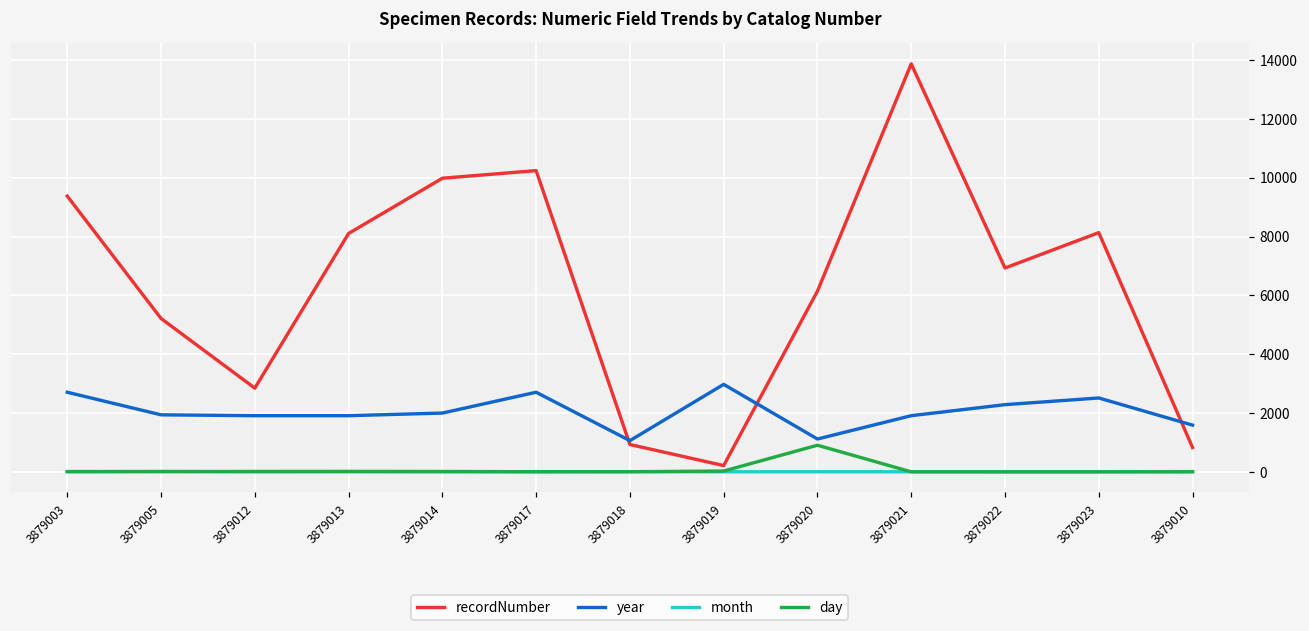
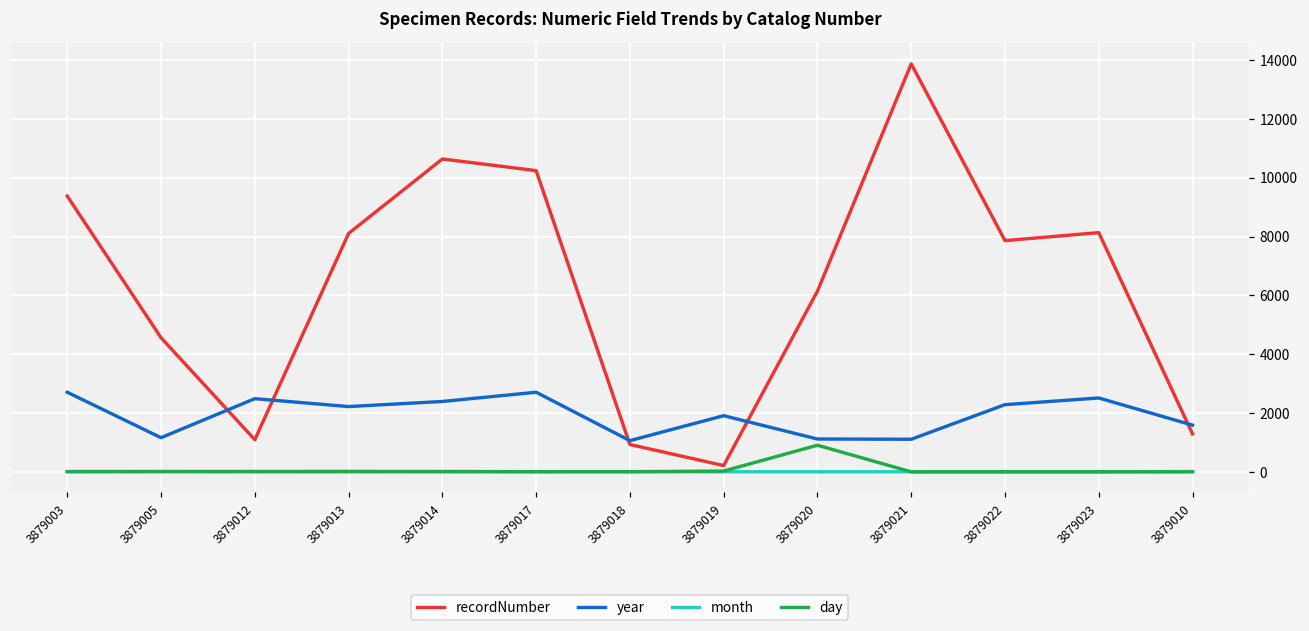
  {
    "recordNumber": {
      "3879003": 9400,
-     "3879005": 5200,
-     "3879012": 2800,
+     "3879005": 4600,
+     "3879012": 1100,
      "3879013": 8100,
-     "3879014": 10000,
+     "3879014": 10600,
      "3879017": 10200,
      "3879018": 900,
      "3879019": 200,
      "3879020": 6100,
      "3879021": 13900,
-     "3879022": 6900,
+     "3879022": 7900,
      "3879023": 8100,
-     "3879010": 800
+     "3879010": 1300
    },
    "year": {
      "3879003": 2700,
-     "3879005": 1900,
-     "3879012": 1900,
-     "3879013": 1900,
-     "3879014": 2000,
+     "3879005": 1200,
+     "3879012": 2500,
+     "3879013": 2200,
+     "3879014": 2400,
      "3879017": 2700,
      "3879018": 1100,
-     "3879019": 3000,
+     "3879019": 1900,
      "3879020": 1100,
-     "3879021": 1900,
+     "3879021": 1100,
      "3879022": 2300,
      "3879023": 2500,
      "3879010": 1600
    },
    "month": {
      "3879020": 0
    },
    "day": {
      "3879020": 900
    }
  }
